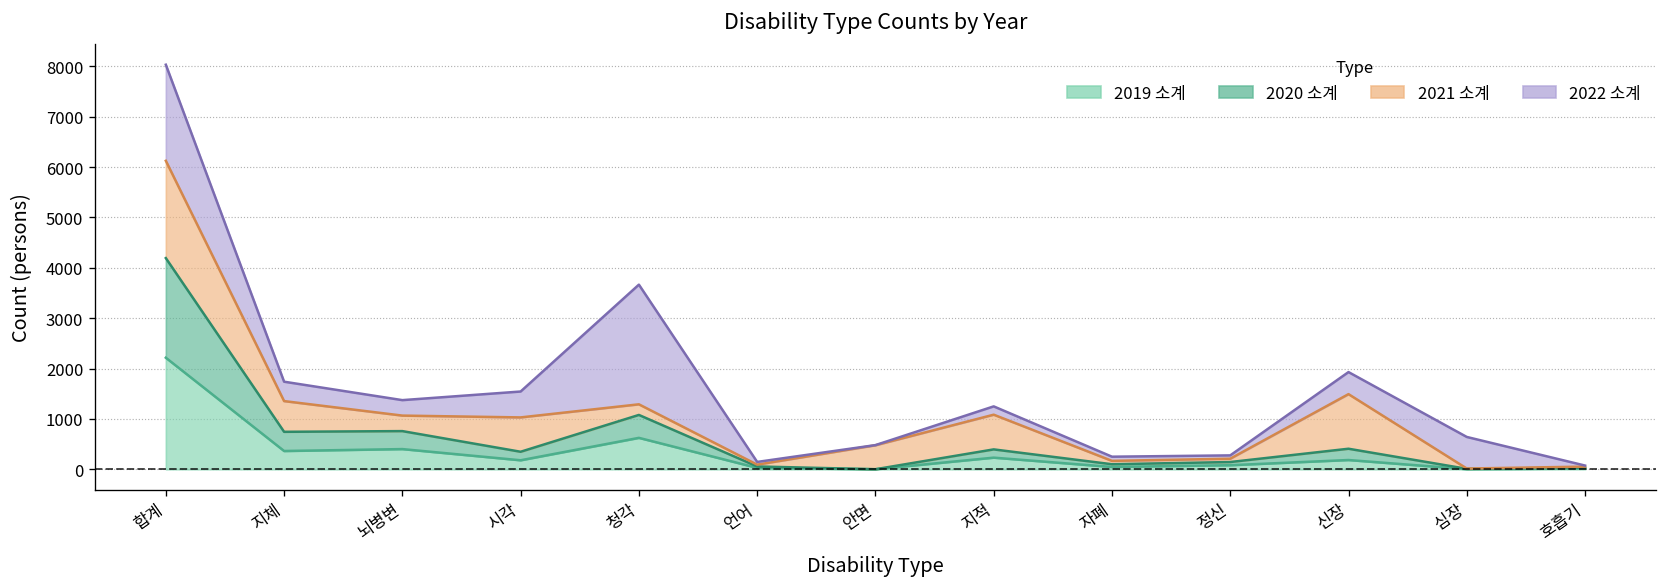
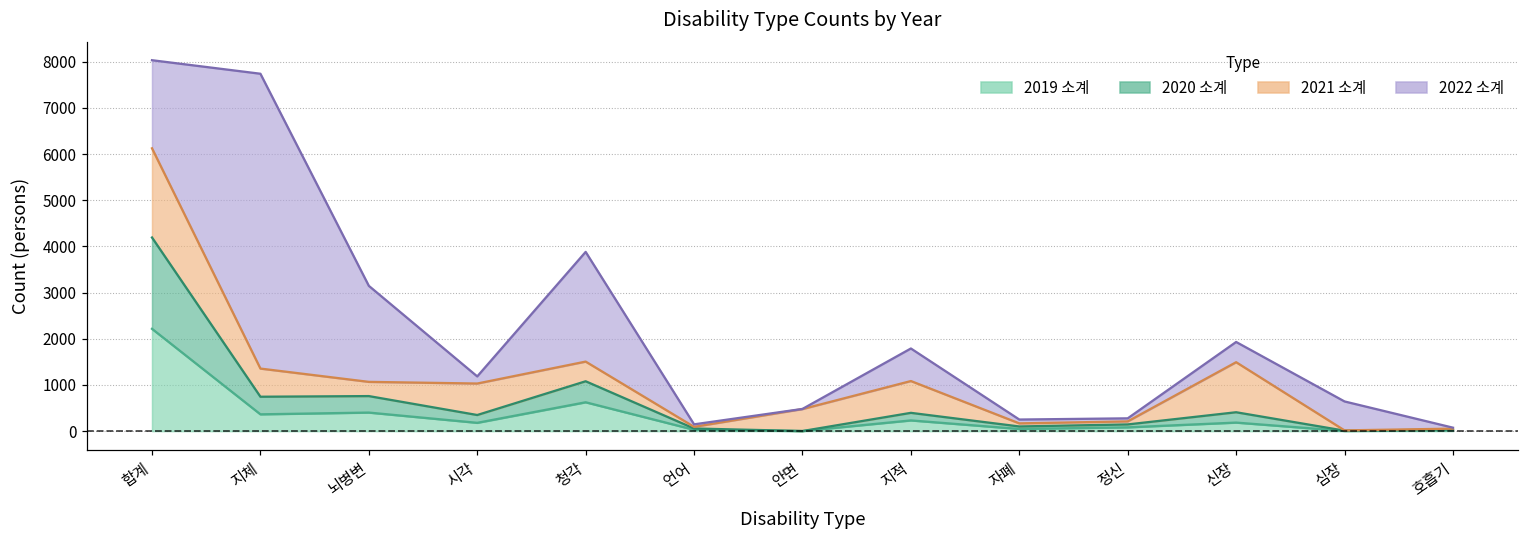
  {
    "2021 소계": {
      "합계": 1900,
      "지체": 600,
      "뇌병변": 300,
      "시각": 700,
-     "청각": 200,
+     "청각": 400,
      "지적": 700,
      "자폐": 100,
      "정신": 100,
      "신장": 1100
    },
    "2022 소계": {
      "합계": 1900,
-     "지체": 400,
-     "뇌병변": 300,
-     "시각": 500,
+     "지체": 6400,
+     "뇌병변": 2100,
+     "시각": 200,
      "청각": 2400,
-     "지적": 200,
+     "지적": 700,
      "자폐": 100,
      "정신": 100,
      "신장": 400,
      "심장": 600
    }
  }
